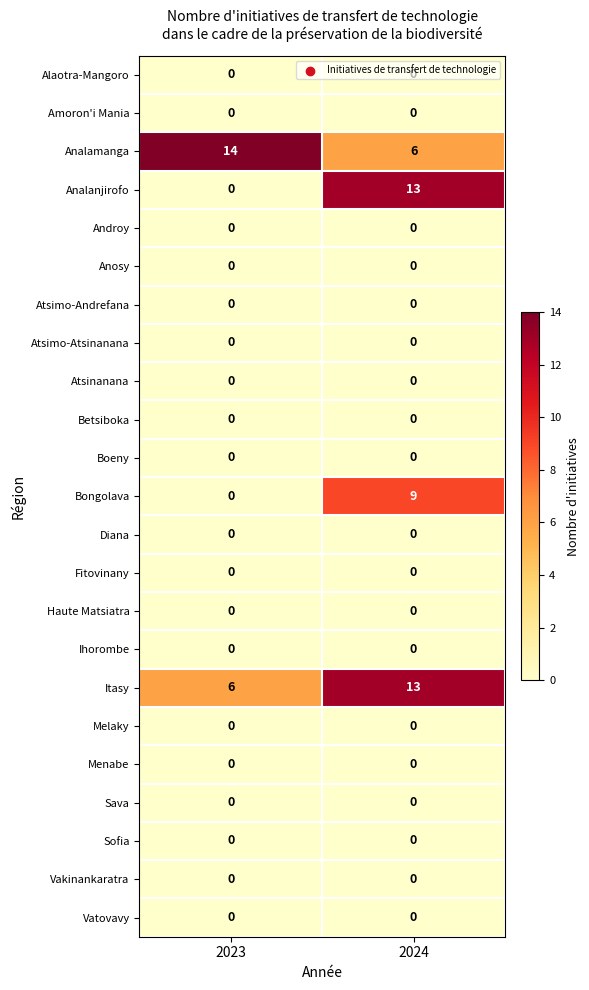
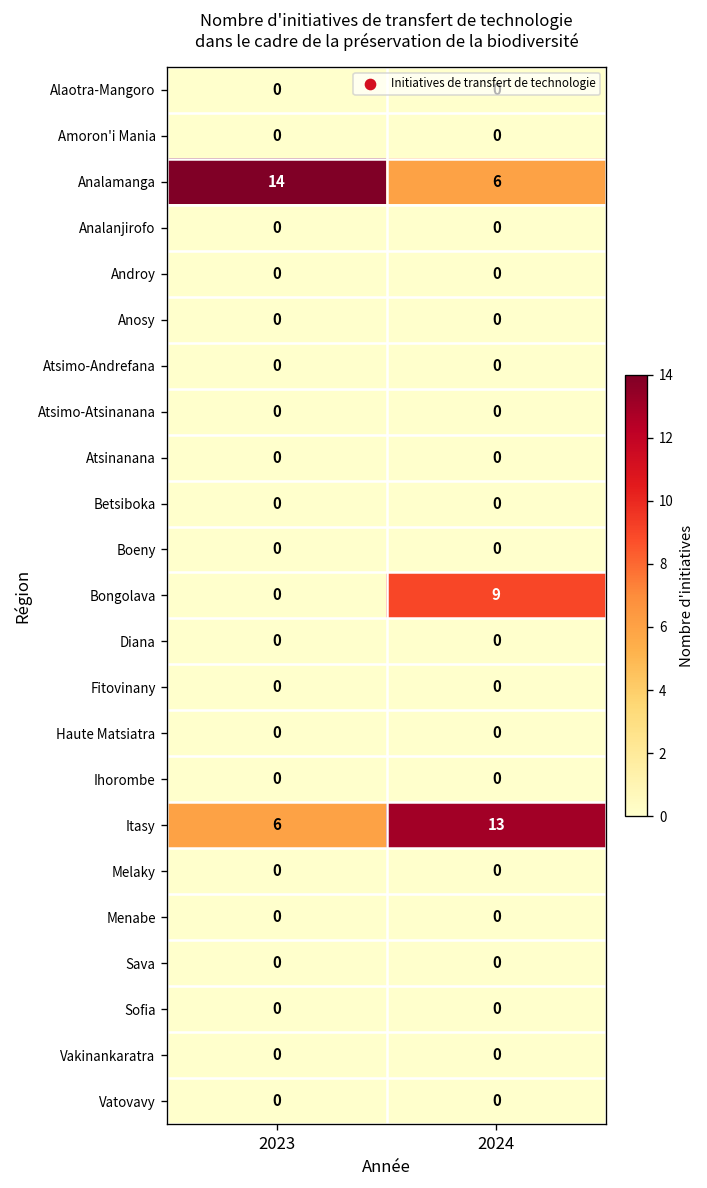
  {
    "Alaotra-Mangoro": {
      "2023": 0
    },
    "Amoron'i Mania": {
      "2023": 0,
      "2024": 0
    },
    "Analamanga": {
      "2023": 14,
      "2024": 6
    },
    "Analanjirofo": {
      "2023": 0,
-     "2024": 13
+     "2024": 0
    },
    "Androy": {
      "2023": 0,
      "2024": 0
    },
    "Anosy": {
      "2023": 0,
      "2024": 0
    },
    "Atsimo-Andrefana": {
      "2023": 0,
      "2024": 0
    },
    "Atsimo-Atsinanana": {
      "2023": 0,
      "2024": 0
    },
    "Atsinanana": {
      "2023": 0,
      "2024": 0
    },
    "Betsiboka": {
      "2023": 0,
      "2024": 0
    },
    "Boeny": {
      "2023": 0,
      "2024": 0
    },
    "Bongolava": {
      "2023": 0,
      "2024": 9
    },
    "Diana": {
      "2023": 0,
      "2024": 0
    },
    "Fitovinany": {
      "2023": 0,
      "2024": 0
    },
    "Haute Matsiatra": {
      "2023": 0,
      "2024": 0
    },
    "Ihorombe": {
      "2023": 0,
      "2024": 0
    },
    "Itasy": {
      "2023": 6,
      "2024": 13
    },
    "Melaky": {
      "2023": 0,
      "2024": 0
    },
    "Menabe": {
      "2023": 0,
      "2024": 0
    },
    "Sava": {
      "2023": 0,
      "2024": 0
    },
    "Sofia": {
      "2023": 0,
      "2024": 0
    },
    "Vakinankaratra": {
      "2023": 0,
      "2024": 0
    },
    "Vatovavy": {
      "2023": 0,
      "2024": 0
    }
  }
